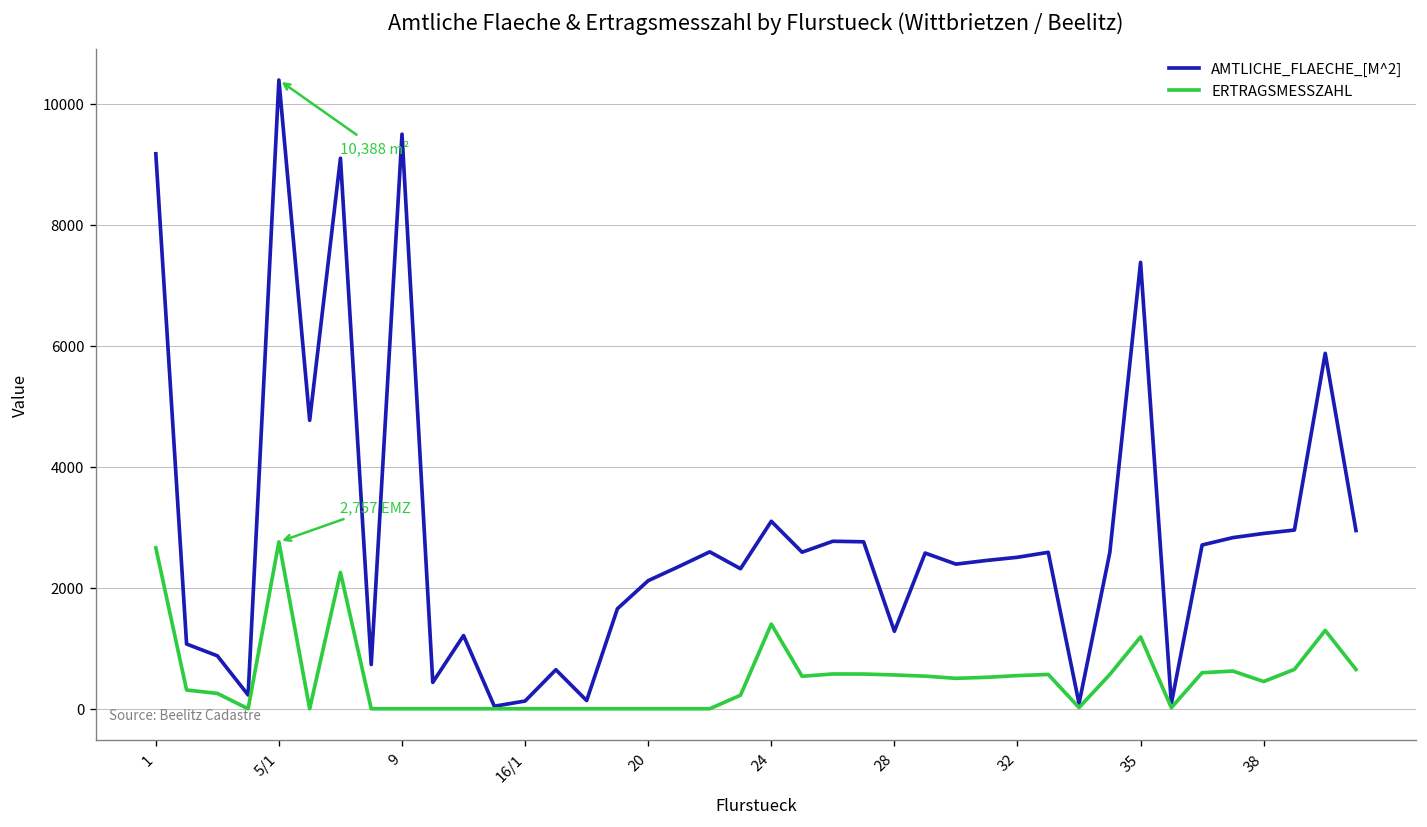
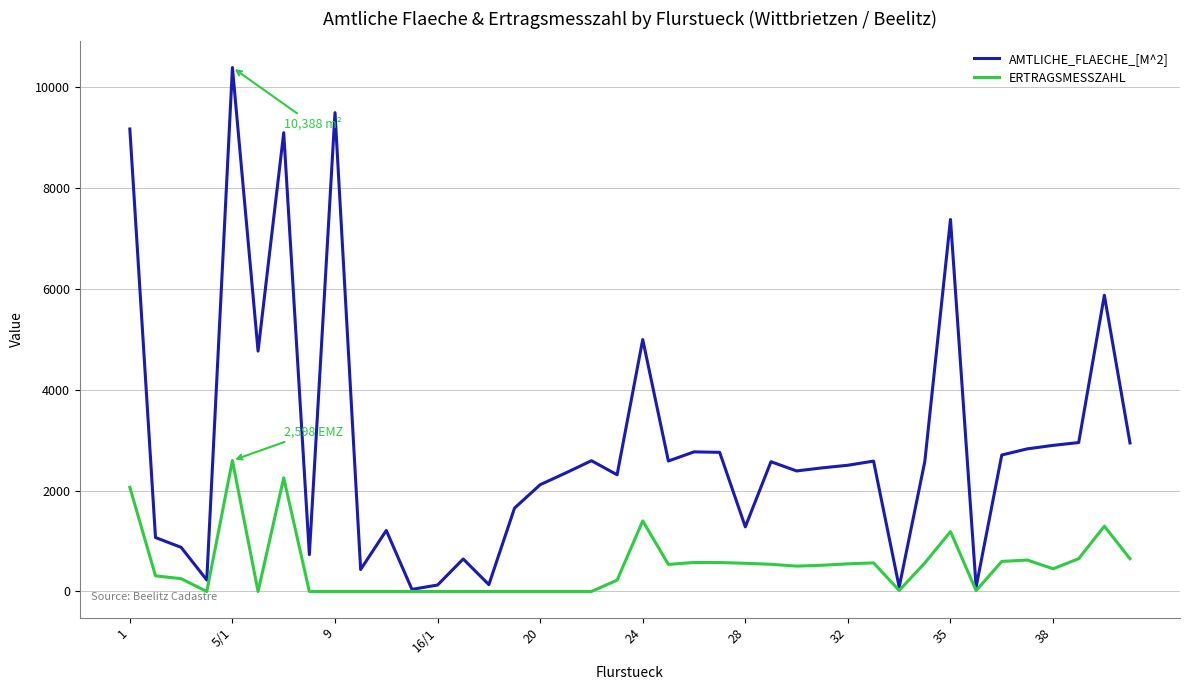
  {
    "AMTLICHE_FLAECHE_[M^2]": {
      "1": "9200",
      "5/1": "10400",
      "16/1": "100",
      "20": "2100",
-     "24": "3100",
+     "24": "5000",
      "28": "1300",
      "32": "2500",
      "35": "7400",
      "38": "2900"
    },
    "ERTRAGSMESSZAHL": {
-     "1": "2700",
-     "5/1": "2,757"
+     "1": "2100",
+     "5/1": "2,598"
    }
  }
